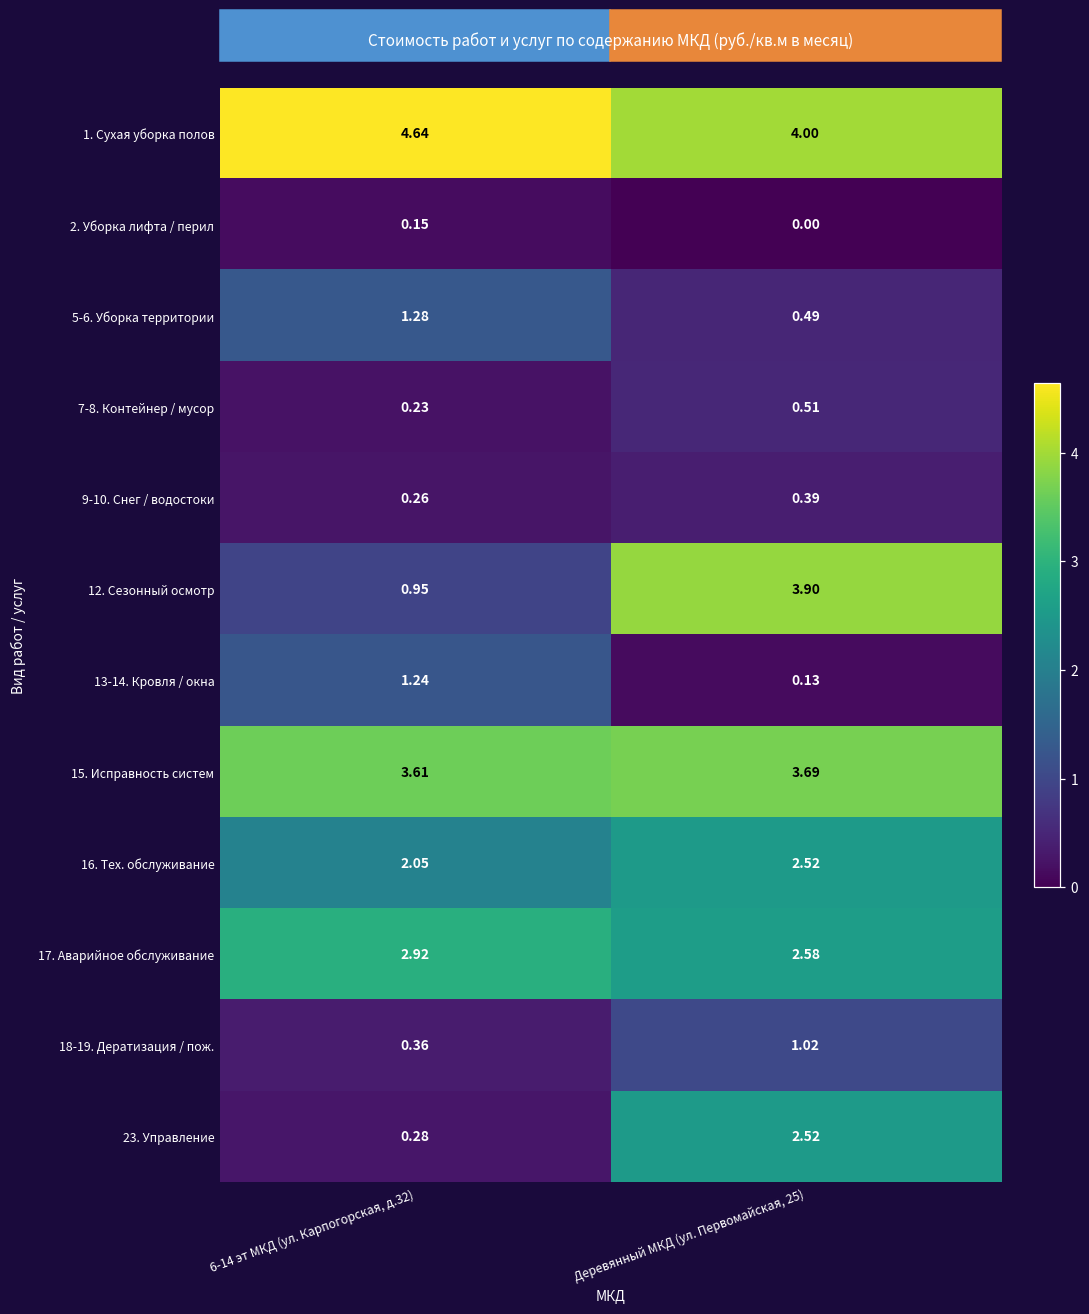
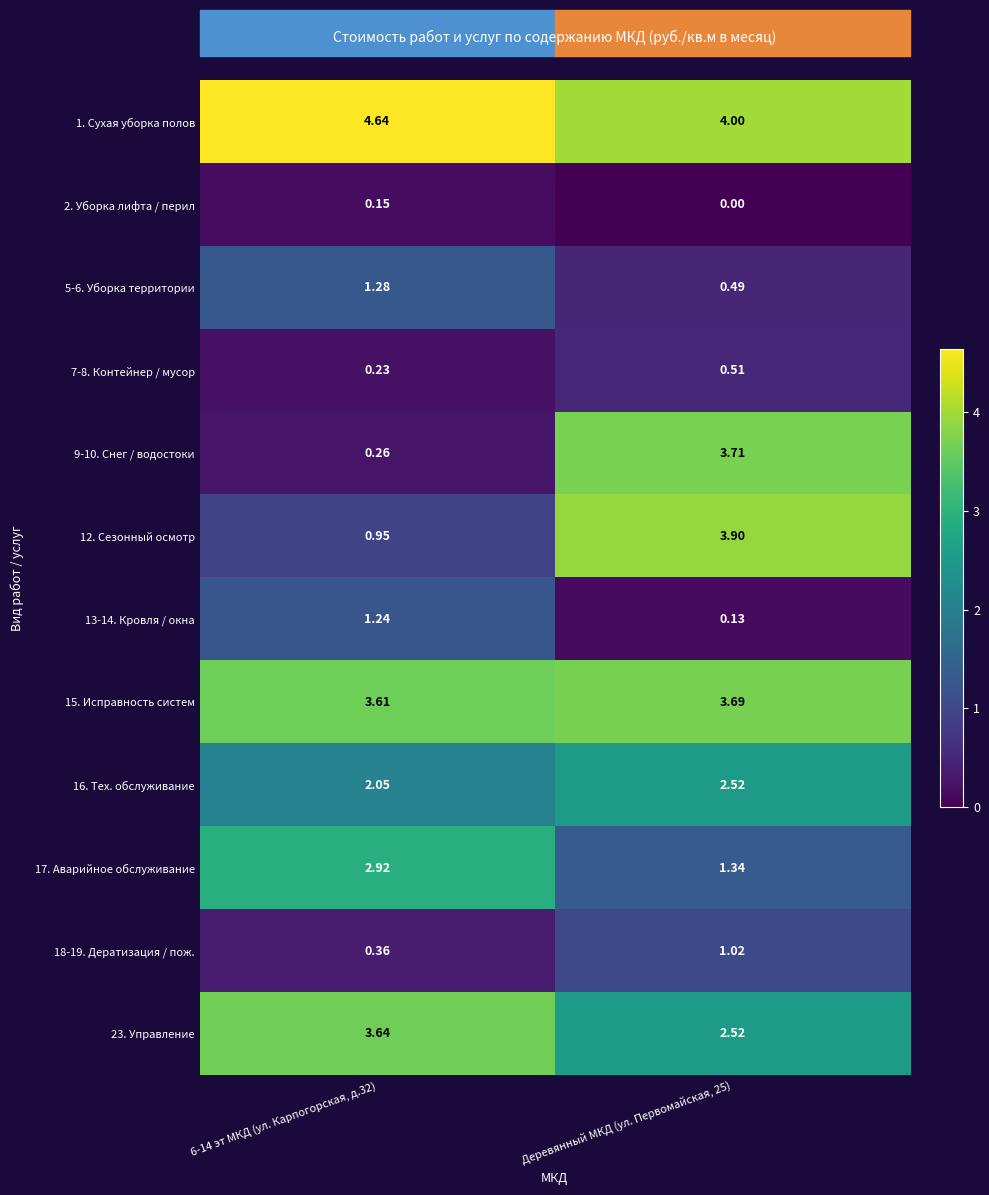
  {
    "1. Сухая уборка полов": {
      "6-14 эт МКД (ул. Карпогорская, д.32)": 4.64,
      "Деревянный МКД (ул. Первомайская, 25)": 4.00
    },
    "2. Уборка лифта / перил": {
      "6-14 эт МКД (ул. Карпогорская, д.32)": 0.15,
      "Деревянный МКД (ул. Первомайская, 25)": 0.00
    },
    "5-6. Уборка территории": {
      "6-14 эт МКД (ул. Карпогорская, д.32)": 1.28,
      "Деревянный МКД (ул. Первомайская, 25)": 0.49
    },
    "7-8. Контейнер / мусор": {
      "6-14 эт МКД (ул. Карпогорская, д.32)": 0.23,
      "Деревянный МКД (ул. Первомайская, 25)": 0.51
    },
    "9-10. Снег / водостоки": {
      "6-14 эт МКД (ул. Карпогорская, д.32)": 0.26,
-     "Деревянный МКД (ул. Первомайская, 25)": 0.39
+     "Деревянный МКД (ул. Первомайская, 25)": 3.71
    },
    "12. Сезонный осмотр": {
      "6-14 эт МКД (ул. Карпогорская, д.32)": 0.95,
      "Деревянный МКД (ул. Первомайская, 25)": 3.90
    },
    "13-14. Кровля / окна": {
      "6-14 эт МКД (ул. Карпогорская, д.32)": 1.24,
      "Деревянный МКД (ул. Первомайская, 25)": 0.13
    },
    "15. Исправность систем": {
      "6-14 эт МКД (ул. Карпогорская, д.32)": 3.61,
      "Деревянный МКД (ул. Первомайская, 25)": 3.69
    },
    "16. Тех. обслуживание": {
      "6-14 эт МКД (ул. Карпогорская, д.32)": 2.05,
      "Деревянный МКД (ул. Первомайская, 25)": 2.52
    },
    "17. Аварийное обслуживание": {
      "6-14 эт МКД (ул. Карпогорская, д.32)": 2.92,
-     "Деревянный МКД (ул. Первомайская, 25)": 2.58
+     "Деревянный МКД (ул. Первомайская, 25)": 1.34
    },
    "18-19. Дератизация / пож.": {
      "6-14 эт МКД (ул. Карпогорская, д.32)": 0.36,
      "Деревянный МКД (ул. Первомайская, 25)": 1.02
    },
    "23. Управление": {
-     "6-14 эт МКД (ул. Карпогорская, д.32)": 0.28,
+     "6-14 эт МКД (ул. Карпогорская, д.32)": 3.64,
      "Деревянный МКД (ул. Первомайская, 25)": 2.52
    }
  }
